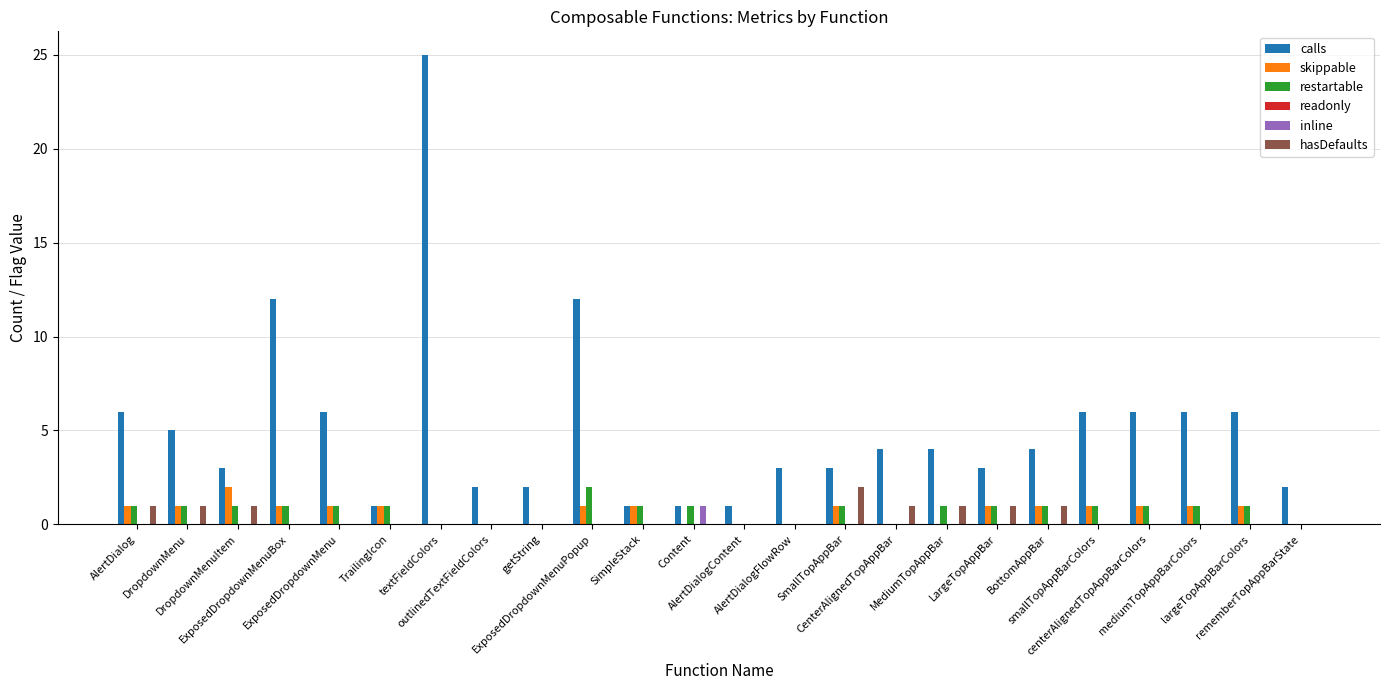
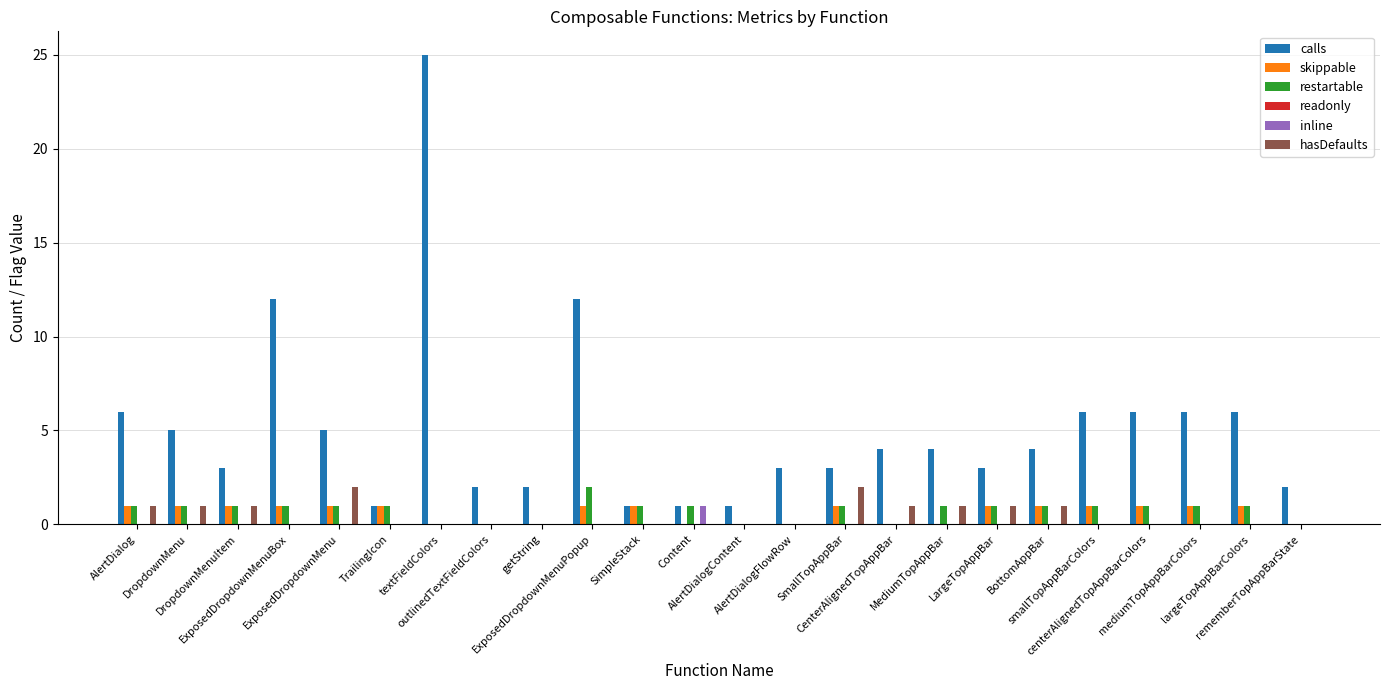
  {
    "calls": {
      "AlertDialog": 6,
      "DropdownMenu": 5,
      "DropdownMenuItem": 3,
      "ExposedDropdownMenuBox": 12,
-     "ExposedDropdownMenu": 6,
+     "ExposedDropdownMenu": 5,
      "TrailingIcon": 1,
      "textFieldColors": 25,
      "outlinedTextFieldColors": 2,
      "getString": 2,
      "ExposedDropdownMenuPopup": 12,
      "SimpleStack": 1,
      "Content": 1,
      "AlertDialogContent": 1,
      "AlertDialogFlowRow": 3,
      "SmallTopAppBar": 3,
      "CenterAlignedTopAppBar": 4,
      "MediumTopAppBar": 4,
      "LargeTopAppBar": 3,
      "BottomAppBar": 4,
      "smallTopAppBarColors": 6,
      "centerAlignedTopAppBarColors": 6,
      "mediumTopAppBarColors": 6,
      "largeTopAppBarColors": 6,
      "rememberTopAppBarState": 2
    },
    "skippable": {
      "AlertDialog": 1,
      "DropdownMenu": 1,
-     "DropdownMenuItem": 2,
+     "DropdownMenuItem": 1,
      "ExposedDropdownMenuBox": 1,
      "ExposedDropdownMenu": 1,
      "TrailingIcon": 1,
      "textFieldColors": 0,
      "outlinedTextFieldColors": 0,
      "getString": 0,
      "ExposedDropdownMenuPopup": 1,
      "SimpleStack": 1,
      "Content": 0,
      "AlertDialogContent": 0,
      "AlertDialogFlowRow": 0,
      "SmallTopAppBar": 1,
      "CenterAlignedTopAppBar": 0,
      "MediumTopAppBar": 0,
      "LargeTopAppBar": 1,
      "BottomAppBar": 1,
      "smallTopAppBarColors": 1,
      "centerAlignedTopAppBarColors": 1,
      "mediumTopAppBarColors": 1,
      "largeTopAppBarColors": 1,
      "rememberTopAppBarState": 0
    },
    "restartable": {
      "AlertDialog": 1,
      "DropdownMenu": 1,
      "DropdownMenuItem": 1,
      "ExposedDropdownMenuBox": 1,
      "ExposedDropdownMenu": 1,
      "TrailingIcon": 1,
      "textFieldColors": 0,
      "outlinedTextFieldColors": 0,
      "getString": 0,
      "ExposedDropdownMenuPopup": 2,
      "SimpleStack": 1,
      "Content": 1,
      "AlertDialogContent": 0,
      "AlertDialogFlowRow": 0,
      "SmallTopAppBar": 1,
      "CenterAlignedTopAppBar": 0,
      "MediumTopAppBar": 1,
      "LargeTopAppBar": 1,
      "BottomAppBar": 1,
      "smallTopAppBarColors": 1,
      "centerAlignedTopAppBarColors": 1,
      "mediumTopAppBarColors": 1,
      "largeTopAppBarColors": 1,
      "rememberTopAppBarState": 0
    },
    "readonly": {
      "AlertDialog": 0,
      "DropdownMenu": 0,
      "DropdownMenuItem": 0,
      "ExposedDropdownMenuBox": 0,
      "ExposedDropdownMenu": 0,
      "TrailingIcon": 0,
      "textFieldColors": 0,
      "outlinedTextFieldColors": 0,
      "getString": 0,
      "ExposedDropdownMenuPopup": 0,
      "SimpleStack": 0,
      "Content": 0,
      "AlertDialogContent": 0,
      "AlertDialogFlowRow": 0,
      "SmallTopAppBar": 0,
      "CenterAlignedTopAppBar": 0,
      "MediumTopAppBar": 0,
      "LargeTopAppBar": 0,
      "BottomAppBar": 0,
      "smallTopAppBarColors": 0,
      "centerAlignedTopAppBarColors": 0,
      "mediumTopAppBarColors": 0,
      "largeTopAppBarColors": 0,
      "rememberTopAppBarState": 0
    },
    "inline": {
      "AlertDialog": 0,
      "DropdownMenu": 0,
      "DropdownMenuItem": 0,
      "ExposedDropdownMenuBox": 0,
      "ExposedDropdownMenu": 0,
      "TrailingIcon": 0,
      "textFieldColors": 0,
      "outlinedTextFieldColors": 0,
      "getString": 0,
      "ExposedDropdownMenuPopup": 0,
      "SimpleStack": 0,
      "Content": 1,
      "AlertDialogContent": 0,
      "AlertDialogFlowRow": 0,
      "SmallTopAppBar": 0,
      "CenterAlignedTopAppBar": 0,
      "MediumTopAppBar": 0,
      "LargeTopAppBar": 0,
      "BottomAppBar": 0,
      "smallTopAppBarColors": 0,
      "centerAlignedTopAppBarColors": 0,
      "mediumTopAppBarColors": 0,
      "largeTopAppBarColors": 0,
      "rememberTopAppBarState": 0
    },
    "hasDefaults": {
      "AlertDialog": 1,
      "DropdownMenu": 1,
      "DropdownMenuItem": 1,
      "ExposedDropdownMenuBox": 0,
-     "ExposedDropdownMenu": 0,
+     "ExposedDropdownMenu": 2,
      "TrailingIcon": 0,
      "textFieldColors": 0,
      "outlinedTextFieldColors": 0,
      "getString": 0,
      "ExposedDropdownMenuPopup": 0,
      "SimpleStack": 0,
      "Content": 0,
      "AlertDialogContent": 0,
      "AlertDialogFlowRow": 0,
      "SmallTopAppBar": 2,
      "CenterAlignedTopAppBar": 1,
      "MediumTopAppBar": 1,
      "LargeTopAppBar": 1,
      "BottomAppBar": 1,
      "smallTopAppBarColors": 0,
      "centerAlignedTopAppBarColors": 0,
      "mediumTopAppBarColors": 0,
      "largeTopAppBarColors": 0,
      "rememberTopAppBarState": 0
    }
  }
